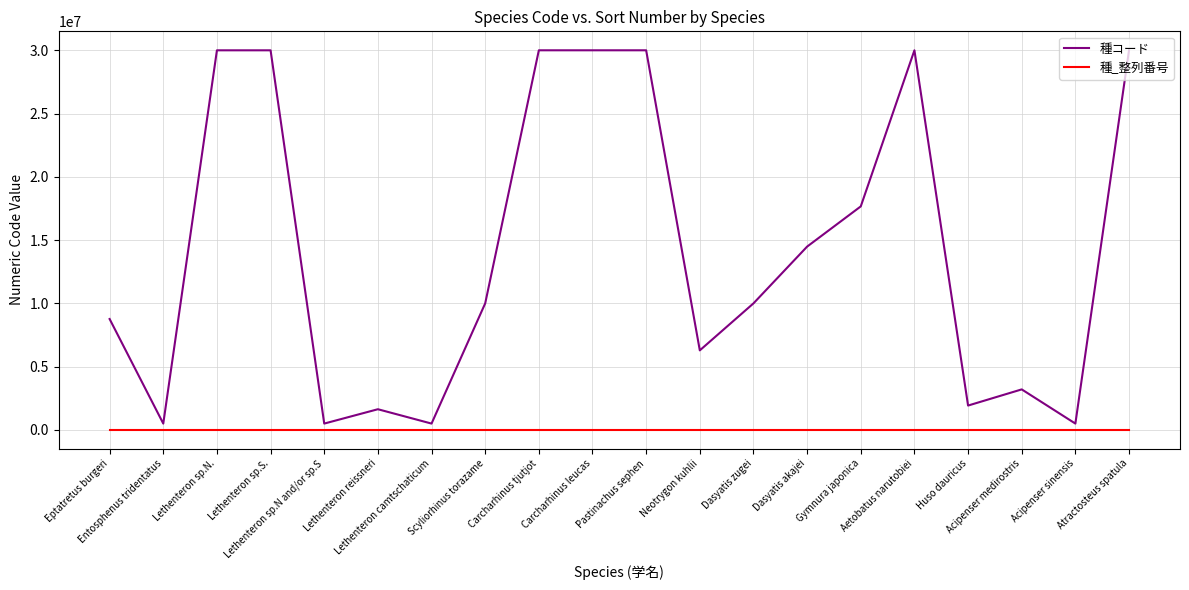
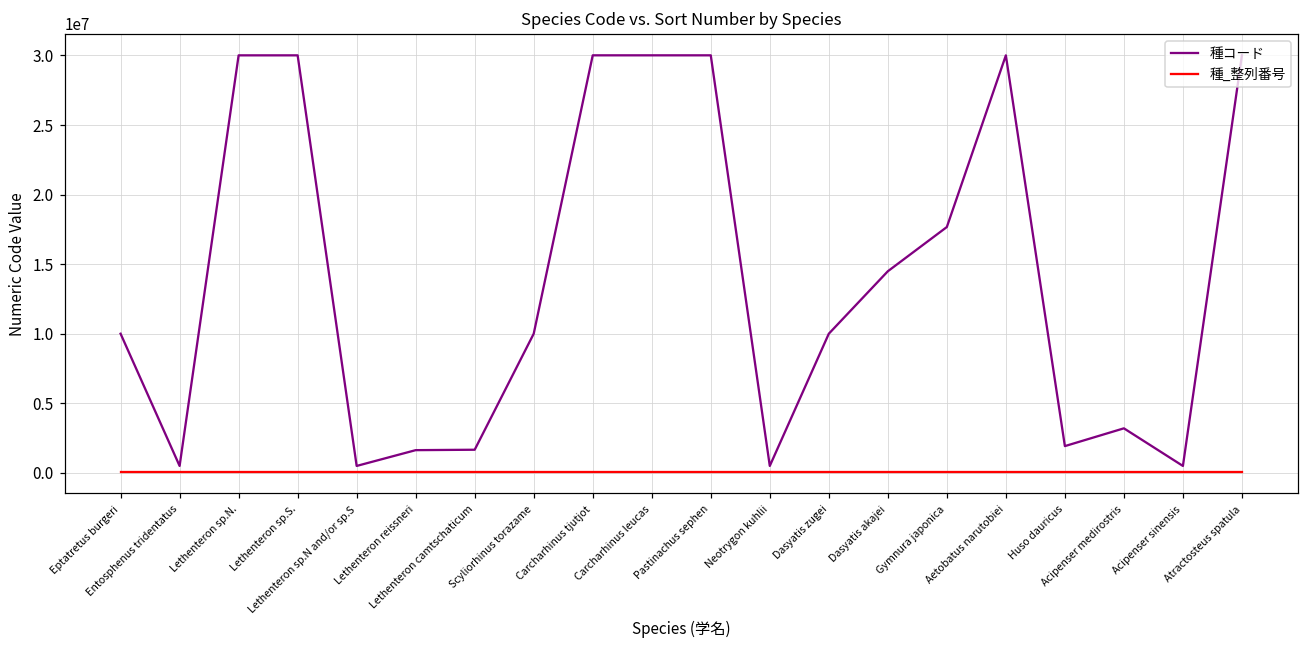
  {
    "種コード": {
-     "Eptatretus burgeri": 8800000,
+     "Eptatretus burgeri": 10000000,
      "Entosphenus tridentatus": 500000,
      "Lethenteron sp.N.": 30000000,
      "Lethenteron sp.S.": 30000000,
      "Lethenteron sp.N and/or sp.S": 500000,
      "Lethenteron reissneri": 1600000,
-     "Lethenteron camtschaticum": 500000,
+     "Lethenteron camtschaticum": 1700000,
      "Scyliorhinus torazame": 10000000,
      "Carcharhinus tjutjot": 30000000,
      "Carcharhinus leucas": 30000000,
      "Pastinachus sephen": 30000000,
-     "Neotrygon kuhlii": 6300000,
+     "Neotrygon kuhlii": 500000,
      "Dasyatis zugei": 10000000,
      "Dasyatis akajei": 14500000,
      "Gymnura japonica": 17700000,
      "Aetobatus narutobiei": 30000000,
      "Huso dauricus": 1900000,
      "Acipenser medirostris": 3200000,
      "Acipenser sinensis": 500000
    },
    "種_整列番号": {
      "Eptatretus burgeri": 0,
      "Entosphenus tridentatus": 0,
      "Lethenteron sp.N.": 0,
      "Lethenteron sp.S.": 0,
      "Lethenteron sp.N and/or sp.S": 0,
      "Lethenteron reissneri": 0,
      "Lethenteron camtschaticum": 0,
      "Scyliorhinus torazame": 0,
      "Carcharhinus tjutjot": 0,
      "Carcharhinus leucas": 0,
      "Pastinachus sephen": 0,
      "Neotrygon kuhlii": 0,
      "Dasyatis zugei": 0,
      "Dasyatis akajei": 0,
      "Gymnura japonica": 0,
      "Aetobatus narutobiei": 0,
      "Huso dauricus": 0,
      "Acipenser medirostris": 0,
      "Acipenser sinensis": 0,
      "Atractosteus spatula": 0
    }
  }
